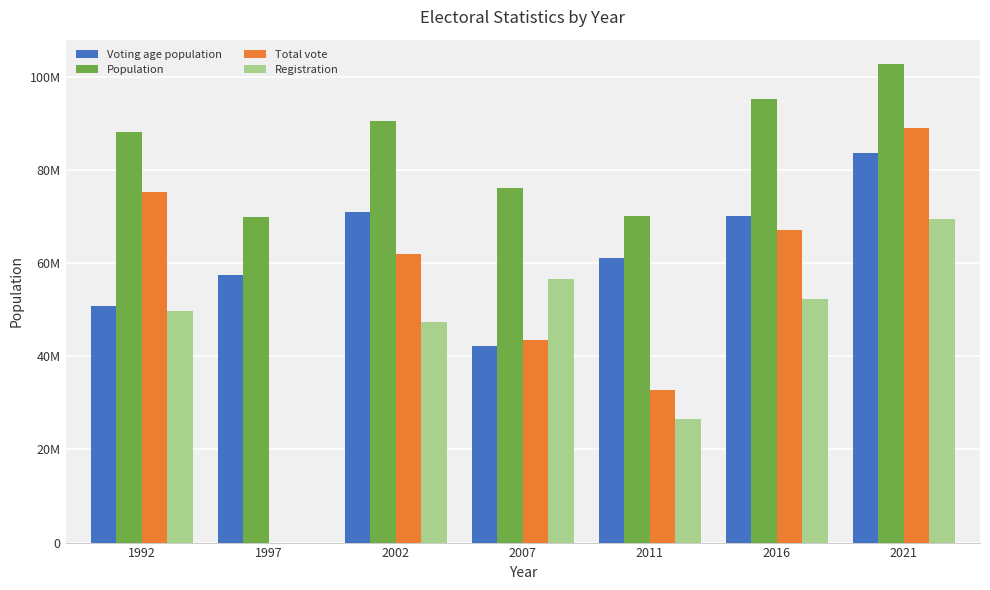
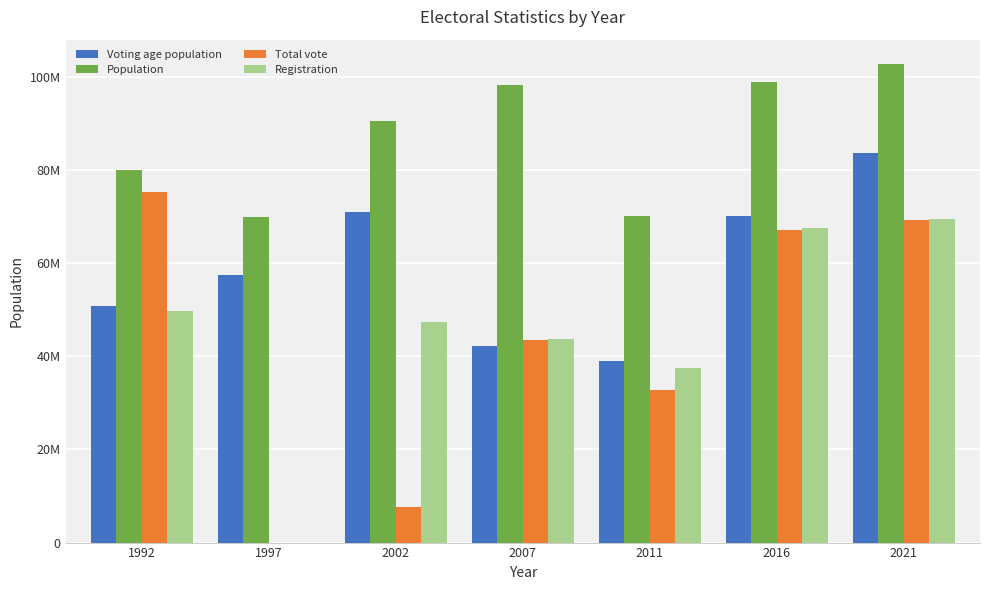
  {
    "Voting age population": {
      "1992": 51000000,
      "1997": 57000000,
      "2002": 71000000,
      "2007": 42000000,
-     "2011": 61000000,
+     "2011": 39000000,
      "2016": 70000000,
      "2021": 84000000
    },
    "Population": {
-     "1992": 88000000,
+     "1992": 80000000,
      "1997": 70000000,
      "2002": 91000000,
-     "2007": 76000000,
+     "2007": 98000000,
      "2011": 70000000,
-     "2016": 95000000,
+     "2016": 99000000,
      "2021": 103000000
    },
    "Total vote": {
      "1992": 75000000,
      "1997": 0,
-     "2002": 62000000,
+     "2002": 8000000,
      "2007": 43000000,
      "2011": 33000000,
      "2016": 67000000,
-     "2021": 89000000
+     "2021": 69000000
    },
    "Registration": {
      "1992": 50000000,
      "1997": 0,
      "2002": 47000000,
-     "2007": 57000000,
-     "2011": 27000000,
-     "2016": 52000000,
+     "2007": 44000000,
+     "2011": 38000000,
+     "2016": 68000000,
      "2021": 70000000
    }
  }
